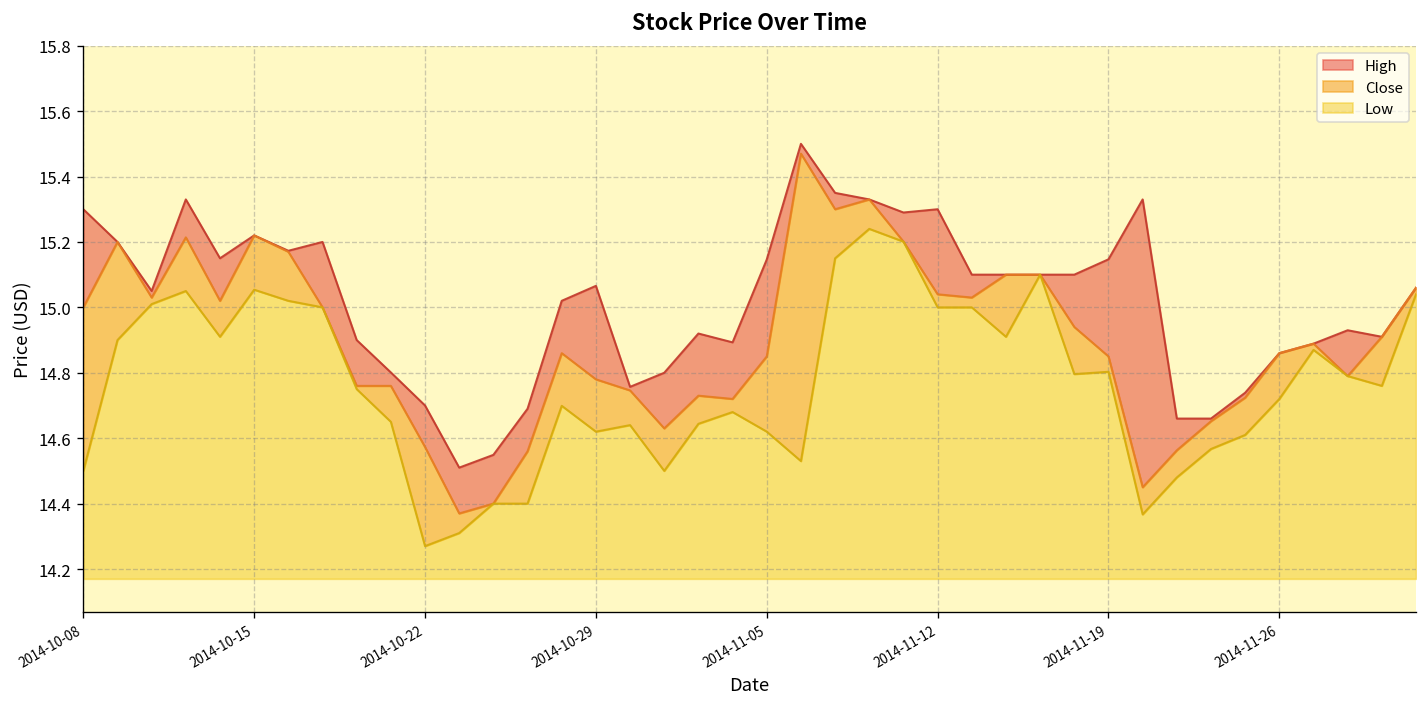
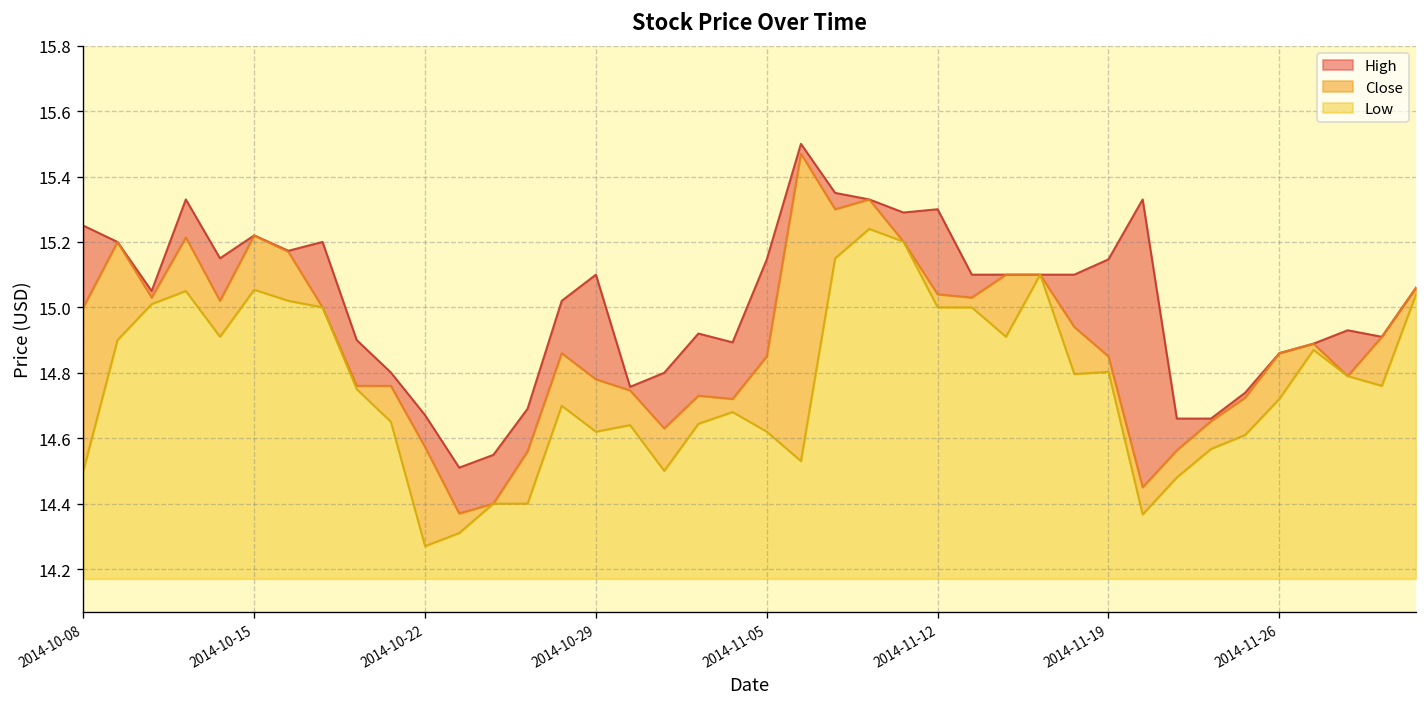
  {
    "High": {
-     "2014-10-08": 15.30,
-     "2014-10-22": 14.70,
-     "2014-10-29": 15.07,
+     "2014-10-08": 15.25,
+     "2014-10-22": 14.67,
+     "2014-10-29": 15.10,
      "2014-11-05": 15.15,
      "2014-11-12": 15.30,
      "2014-11-19": 15.15
    }
  }
